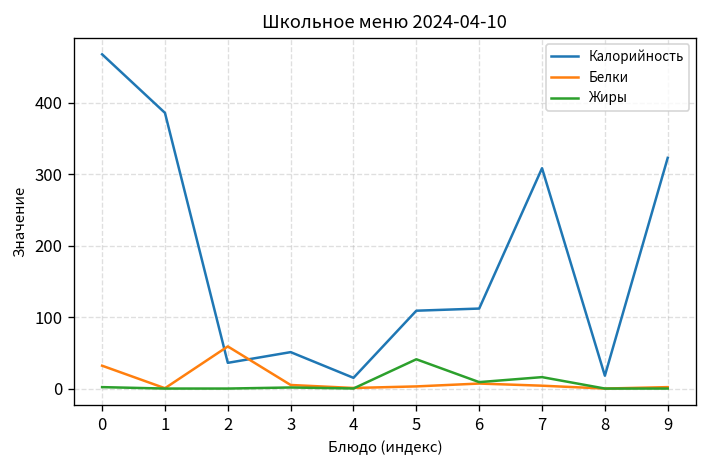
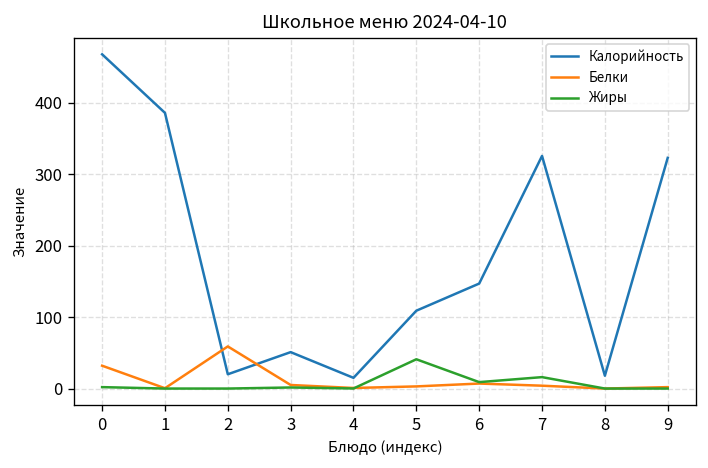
  {
    "Калорийность": {
      "0": 470,
      "1": 390,
-     "2": 40,
+     "2": 20,
      "3": 50,
      "4": 20,
      "5": 110,
-     "6": 110,
-     "7": 310,
+     "6": 150,
+     "7": 330,
      "8": 20,
      "9": 320
    },
    "Белки": {
      "0": 30,
      "2": 60,
      "5": 0,
      "7": 0
    },
    "Жиры": {
      "0": 0,
      "2": 0,
      "5": 40,
      "7": 20
    }
  }
